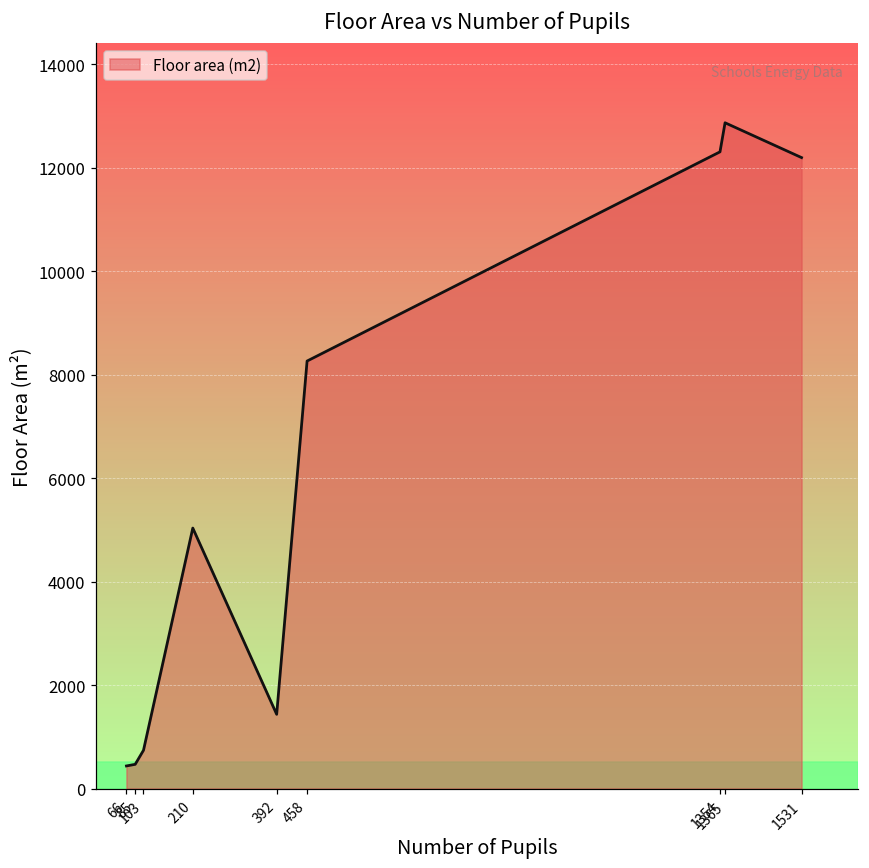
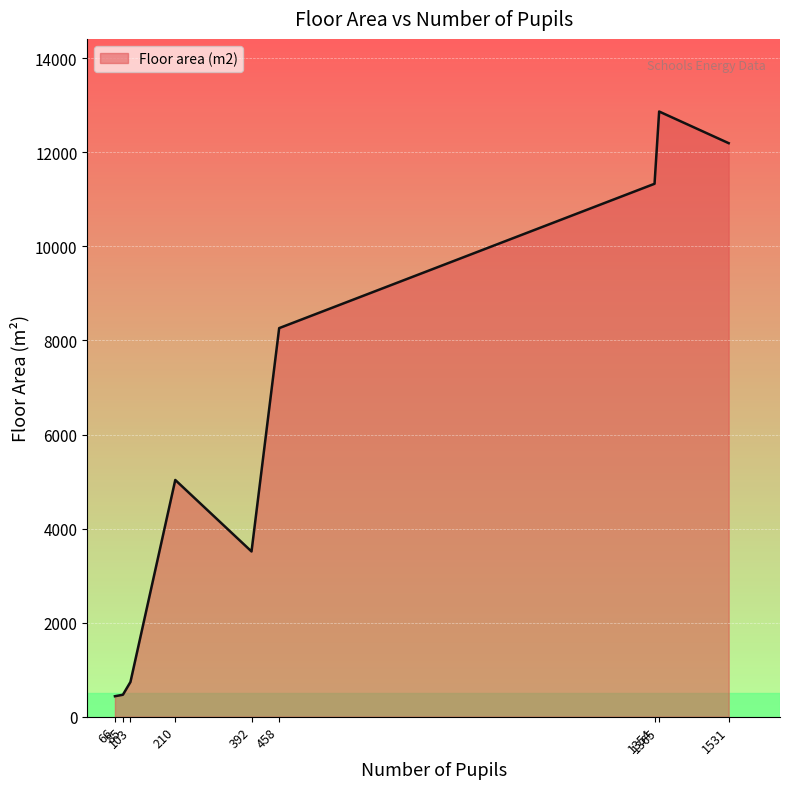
  {
    "103": 700,
    "210": 5000,
-   "392": 1400,
+   "392": 3500,
    "458": 8300,
-   "1354": 12300,
+   "1354": 11300,
    "1365": 12900,
    "1531": 12200
  }
